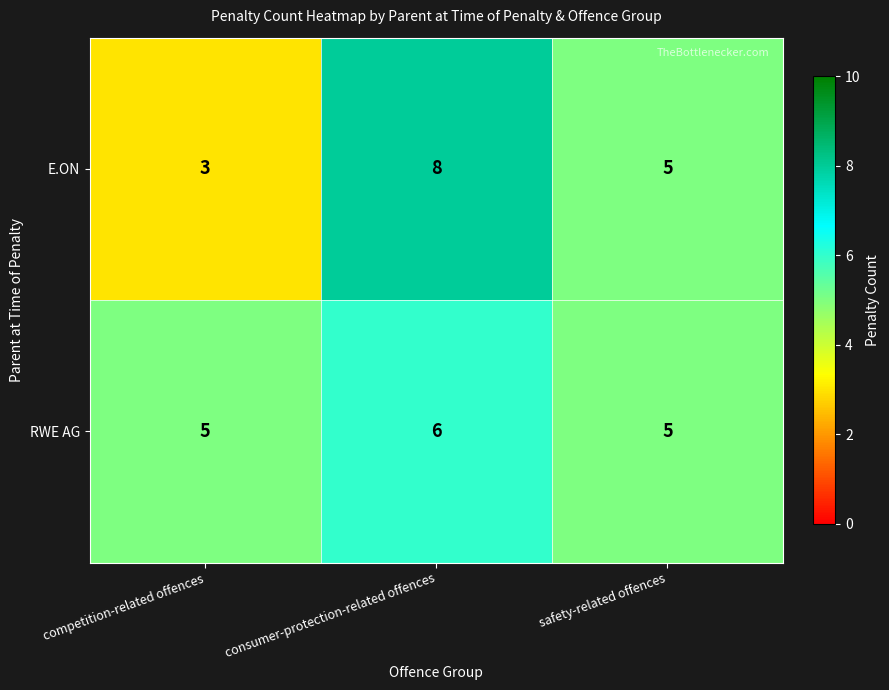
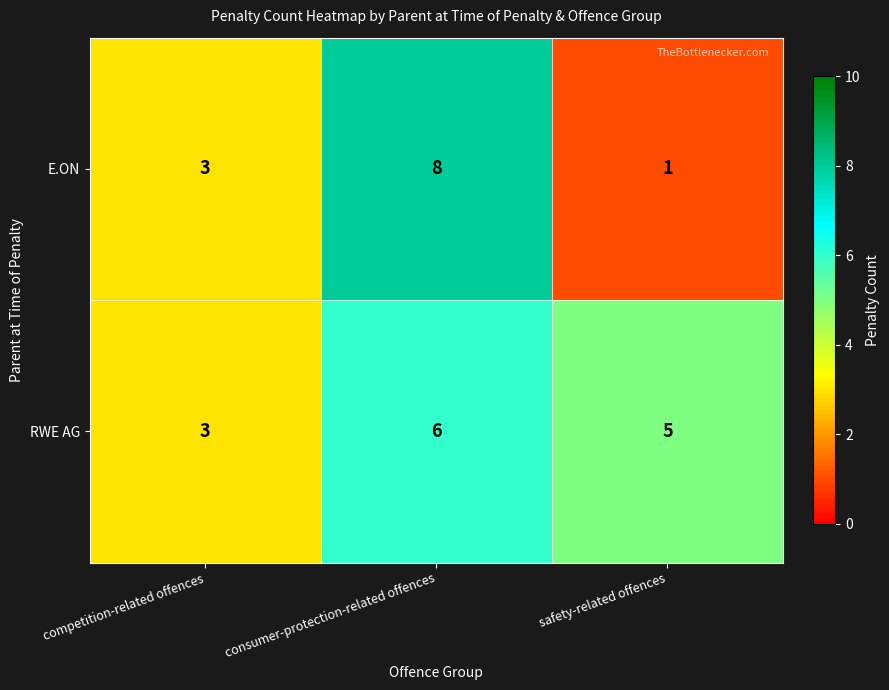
  {
    "E.ON": {
      "competition-related offences": 3,
      "consumer-protection-related offences": 8,
-     "safety-related offences": 5
+     "safety-related offences": 1
    },
    "RWE AG": {
-     "competition-related offences": 5,
+     "competition-related offences": 3,
      "consumer-protection-related offences": 6,
      "safety-related offences": 5
    }
  }
